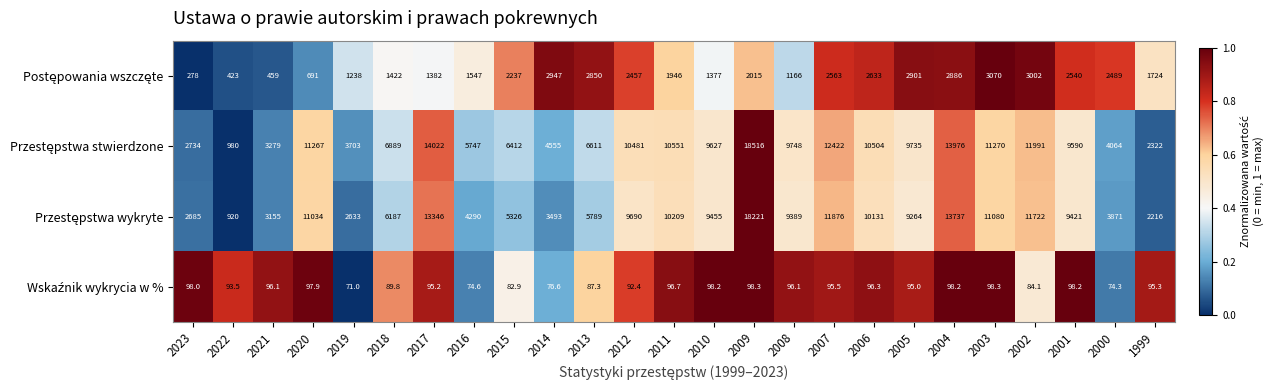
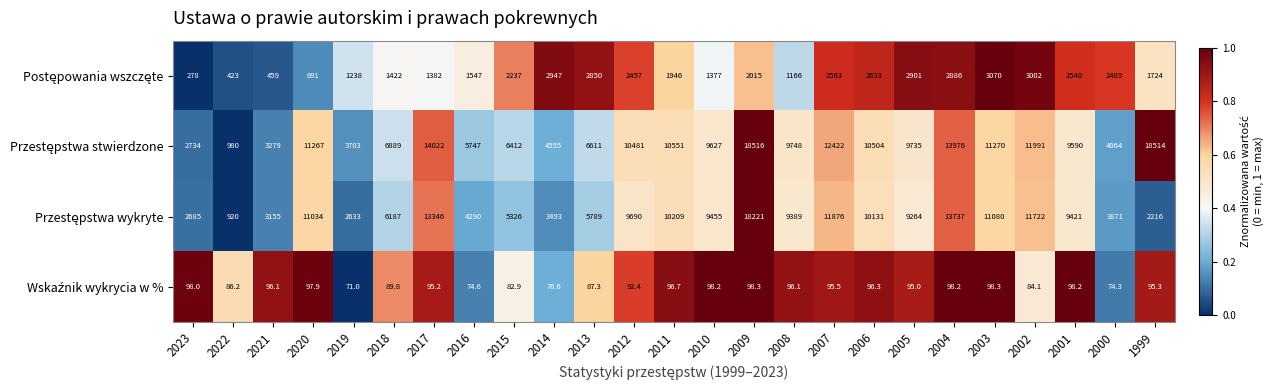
  {
    "Postępowania wszczęte": {
      "2023": 278,
      "2022": 423,
      "2021": 459,
      "2020": 691,
      "2019": 1238,
      "2018": 1422,
      "2017": 1382,
      "2016": 1547,
      "2015": 2237,
      "2014": 2947,
      "2013": 2850,
      "2012": 2457,
      "2011": 1946,
      "2010": 1377,
      "2009": 2015,
      "2008": 1166,
      "2007": 2563,
      "2006": 2633,
      "2005": 2901,
      "2004": 2886,
      "2003": 3070,
      "2002": 3002,
      "2001": 2540,
      "2000": 2489,
      "1999": 1724
    },
    "Przestępstwa stwierdzone": {
      "2023": 2734,
      "2022": 980,
      "2021": 3279,
      "2020": 11267,
      "2019": 3703,
      "2018": 6889,
      "2017": 14022,
      "2016": 5747,
      "2015": 6412,
      "2014": 4555,
      "2013": 6611,
      "2012": 10481,
      "2011": 10551,
      "2010": 9627,
      "2009": 18516,
      "2008": 9748,
      "2007": 12422,
      "2006": 10504,
      "2005": 9735,
      "2004": 13976,
      "2003": 11270,
      "2002": 11991,
      "2001": 9590,
      "2000": 4064,
-     "1999": 2322
+     "1999": 18514
    },
    "Przestępstwa wykryte": {
      "2023": 2685,
      "2022": 920,
      "2021": 3155,
      "2020": 11034,
      "2019": 2633,
      "2018": 6187,
      "2017": 13346,
      "2016": 4290,
      "2015": 5326,
      "2014": 3493,
      "2013": 5789,
      "2012": 9690,
      "2011": 10209,
      "2010": 9455,
      "2009": 18221,
      "2008": 9389,
      "2007": 11876,
      "2006": 10131,
      "2005": 9264,
      "2004": 13737,
      "2003": 11080,
      "2002": 11722,
      "2001": 9421,
      "2000": 3871,
      "1999": 2216
    },
    "Wskaźnik wykrycia w %": {
      "2023": 98.0,
-     "2022": 93.5,
+     "2022": 86.2,
      "2021": 96.1,
      "2020": 97.9,
      "2019": 71.0,
      "2018": 89.8,
      "2017": 95.2,
      "2016": 74.6,
      "2015": 82.9,
      "2014": 76.6,
      "2013": 87.3,
      "2012": 92.4,
      "2011": 96.7,
      "2010": 98.2,
      "2009": 98.3,
      "2008": 96.1,
      "2007": 95.5,
      "2006": 96.3,
      "2005": 95.0,
      "2004": 98.2,
      "2003": 98.3,
      "2002": 84.1,
      "2001": 98.2,
      "2000": 74.3,
      "1999": 95.3
    }
  }
